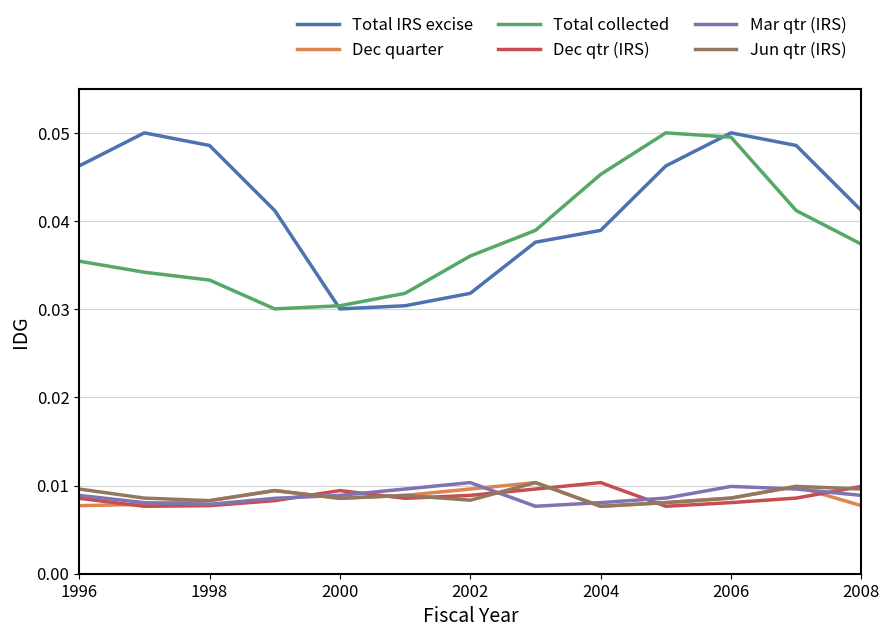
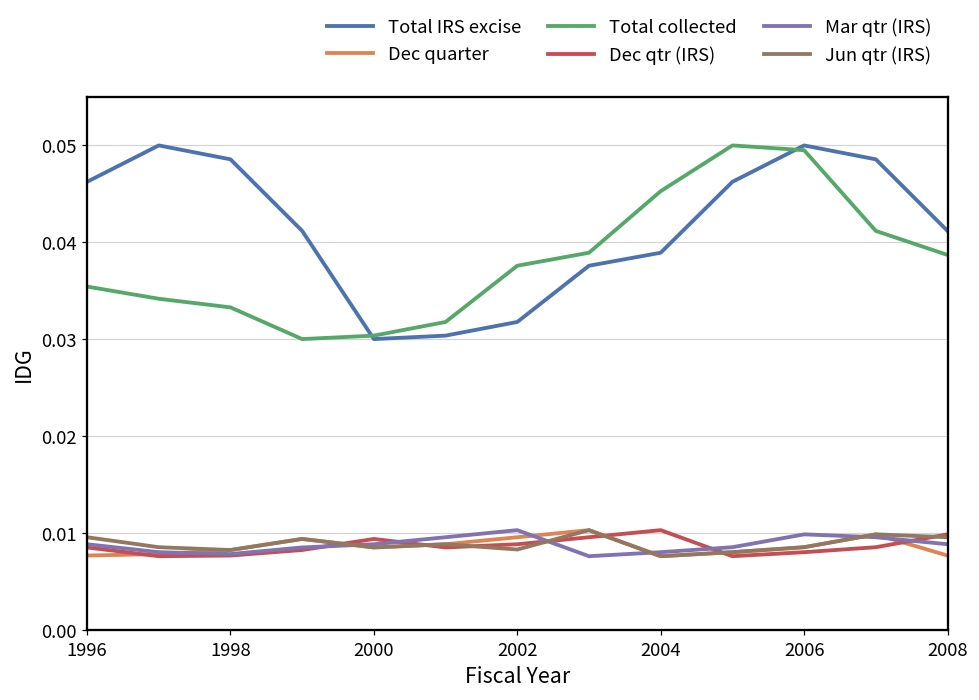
  {
    "Total collected": {
      "1996": 0.035,
      "1998": 0.033,
      "2000": 0.030,
-     "2002": 0.036,
+     "2002": 0.038,
      "2004": 0.045,
      "2006": 0.050,
-     "2008": 0.037
+     "2008": 0.039
    },
    "Jun qtr (IRS)": {
      "1996": 0.010,
      "2002": 0.008,
      "2008": 0.010
    }
  }
